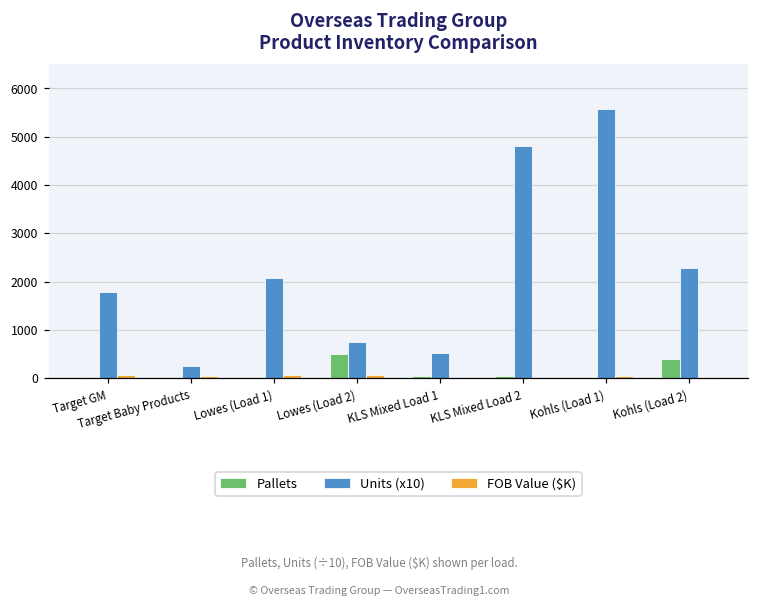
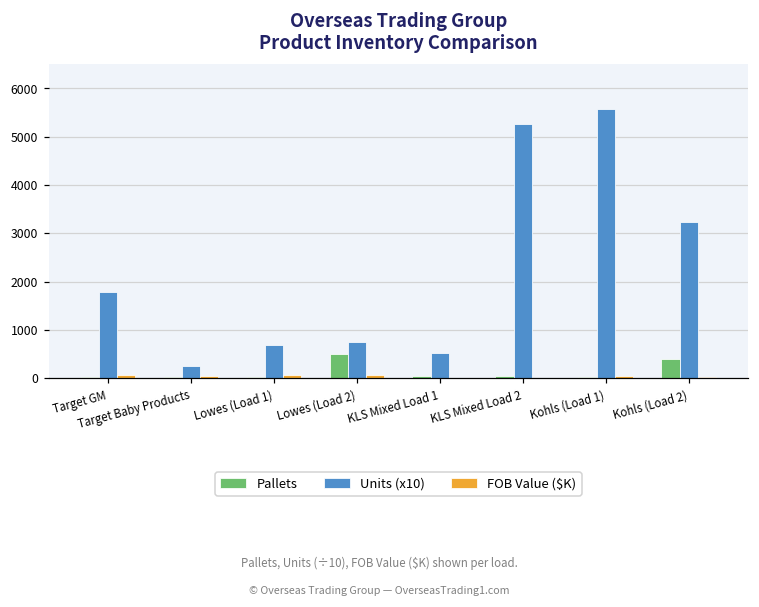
  {
    "Pallets": {
      "Lowes (Load 2)": 500,
      "Kohls (Load 2)": 400
    },
    "Units (x10)": {
      "Target GM": 1800,
      "Target Baby Products": 200,
-     "Lowes (Load 1)": 2100,
+     "Lowes (Load 1)": 700,
      "Lowes (Load 2)": 700,
      "KLS Mixed Load 1": 500,
-     "KLS Mixed Load 2": 4800,
+     "KLS Mixed Load 2": 5300,
      "Kohls (Load 1)": 5600,
-     "Kohls (Load 2)": 2300
+     "Kohls (Load 2)": 3200
    },
    "FOB Value ($K)": {
      "Lowes (Load 2)": 100,
      "KLS Mixed Load 1": 0,
      "KLS Mixed Load 2": 0
    }
  }
